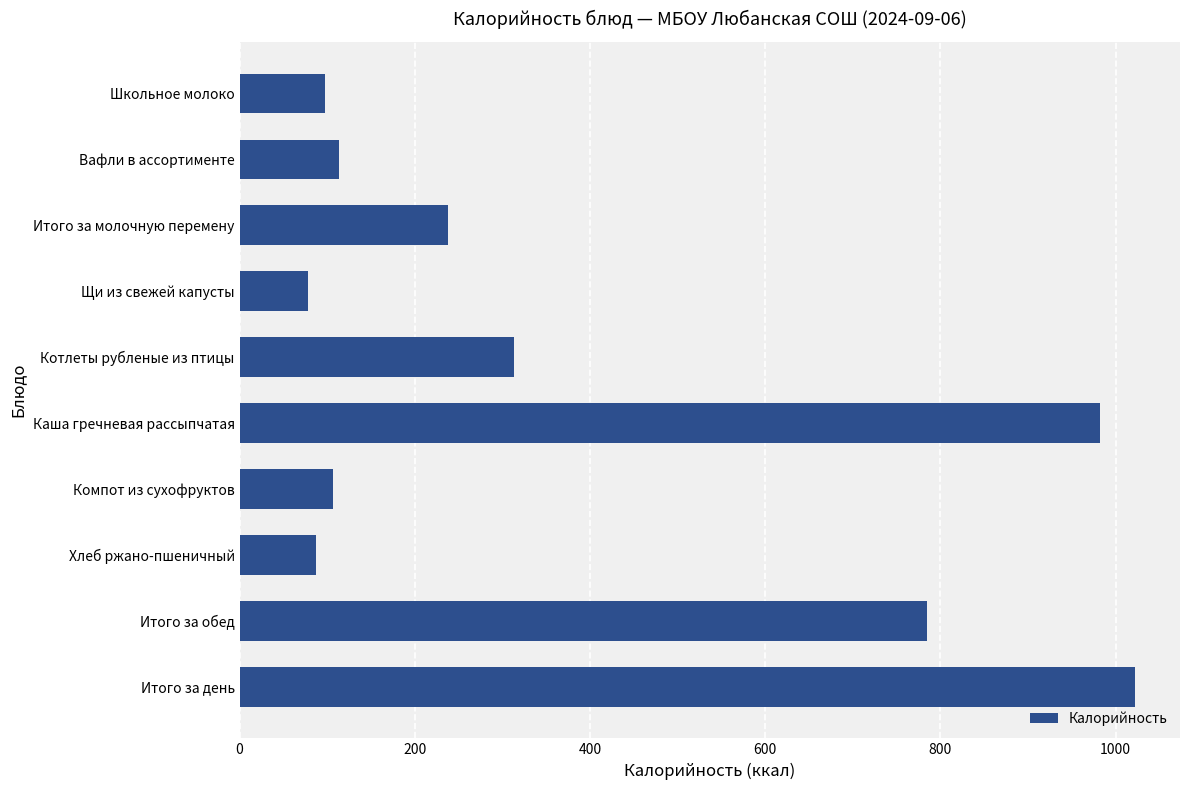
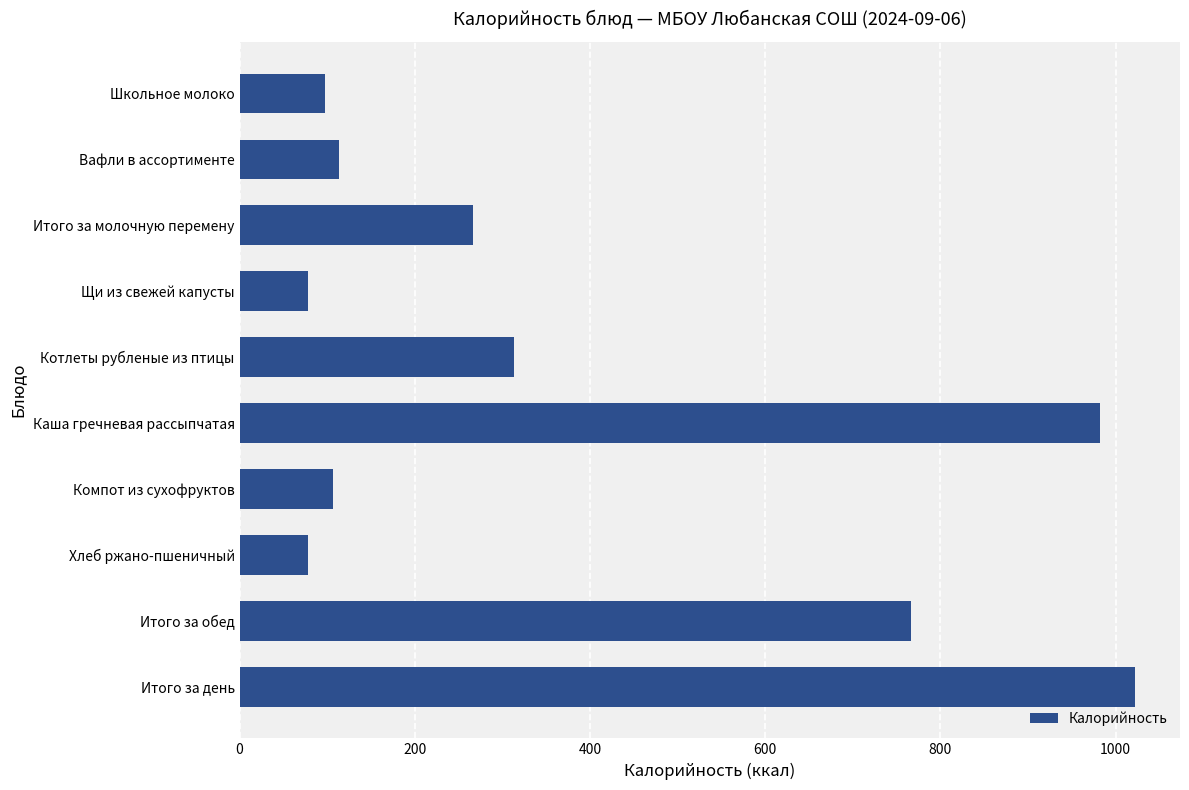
  {
    "Школьное молоко": 100,
    "Вафли в ассортименте": 110,
-   "Итого за молочную перемену": 240,
+   "Итого за молочную перемену": 270,
    "Щи из свежей капусты": 80,
    "Котлеты рубленые из птицы": 310,
    "Каша гречневая рассыпчатая": 980,
    "Компот из сухофруктов": 110,
-   "Хлеб ржано-пшеничный": 90,
-   "Итого за обед": 780,
+   "Хлеб ржано-пшеничный": 80,
+   "Итого за обед": 770,
    "Итого за день": 1020
  }
